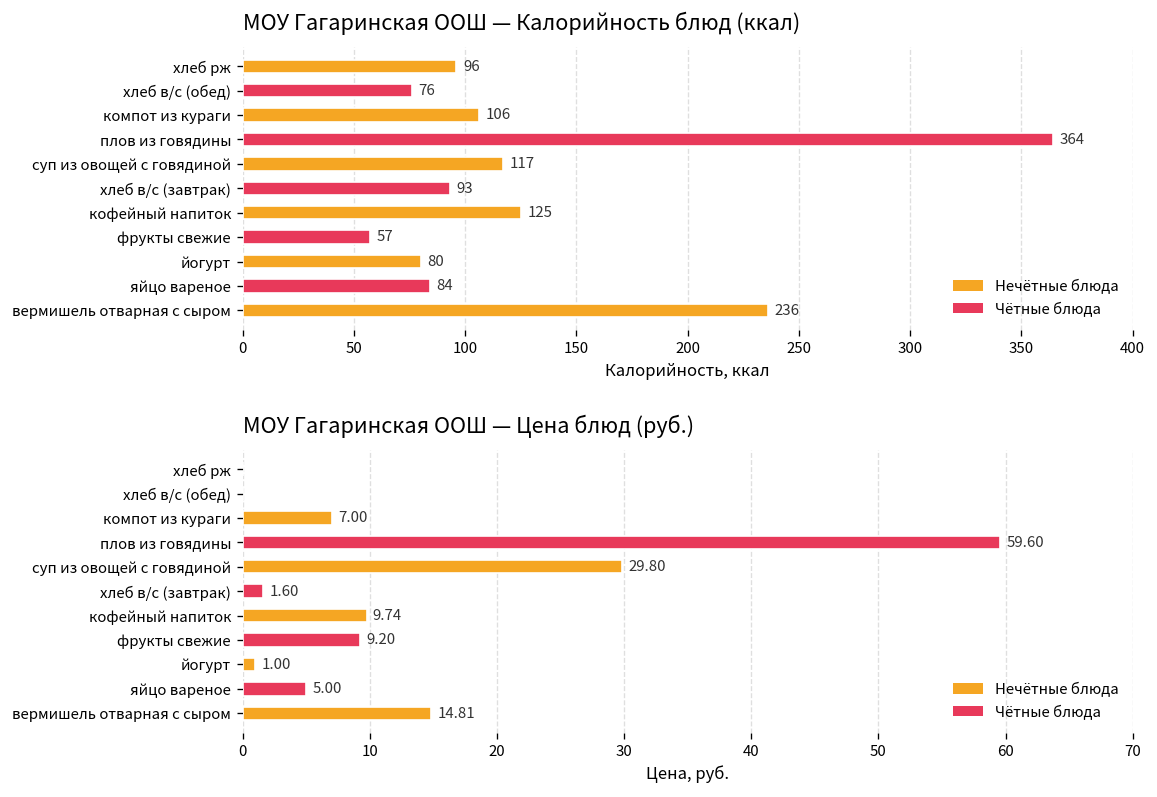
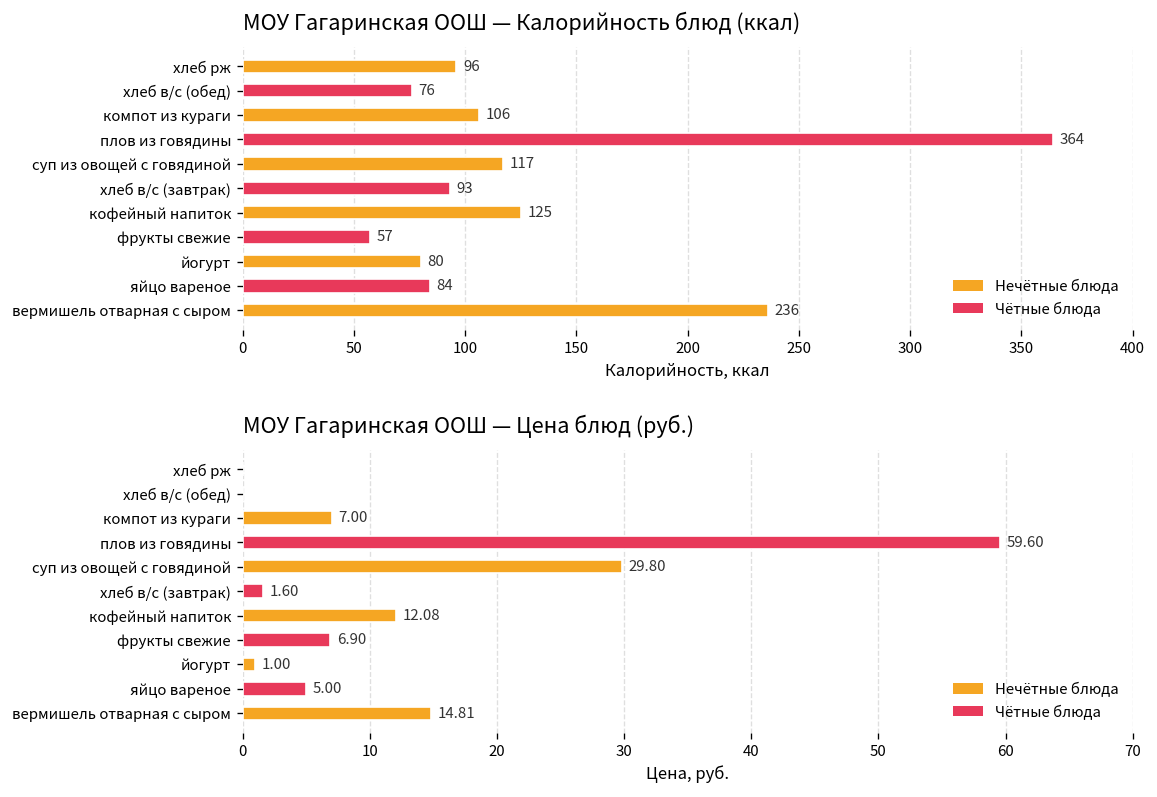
  {
    "МОУ Гагаринская ООШ — Калорийность блюд (ккал)": {
      "хлеб рж": 96,
      "хлеб в/с (обед)": 76,
      "компот из кураги": 106,
      "плов из говядины": 364,
      "суп из овощей с говядиной": 117,
      "хлеб в/с (завтрак)": 93,
      "кофейный напиток": 125,
      "фрукты свежие": 57,
      "йогурт": 80,
      "яйцо вареное": 84,
      "вермишель отварная с сыром": 236
    },
    "МОУ Гагаринская ООШ — Цена блюд (руб.)": {
      "компот из кураги": 7.00,
      "плов из говядины": 59.60,
      "суп из овощей с говядиной": 29.80,
      "хлеб в/с (завтрак)": 1.60,
-     "кофейный напиток": 9.74,
-     "фрукты свежие": 9.20,
+     "кофейный напиток": 12.08,
+     "фрукты свежие": 6.90,
      "йогурт": 1.00,
      "яйцо вареное": 5.00,
      "вермишель отварная с сыром": 14.81
    }
  }
